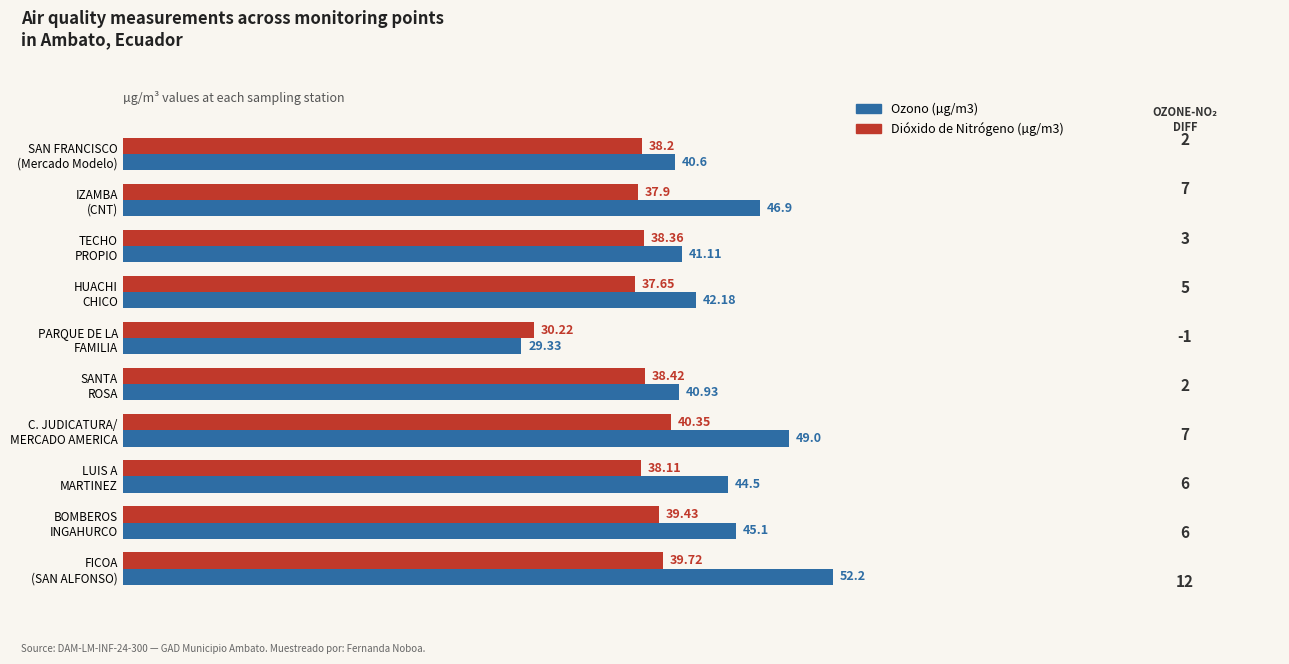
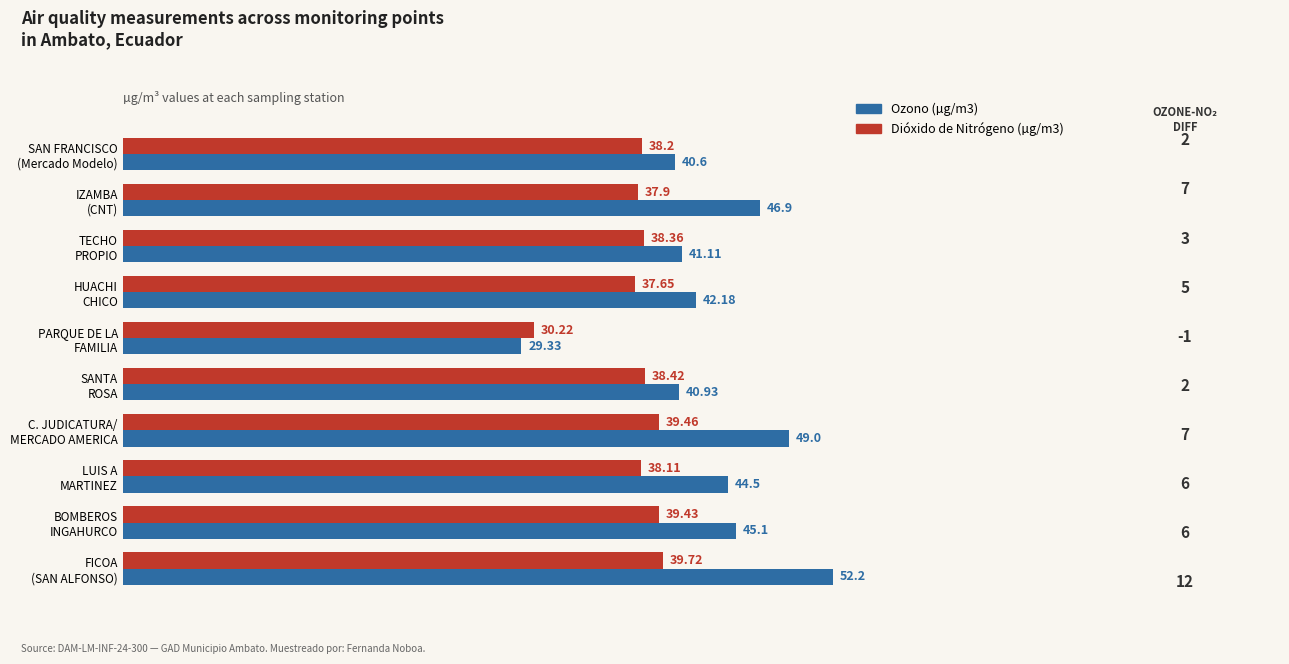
  {
    "Ozono (µg/m3)": {
      "SAN FRANCISCO (Mercado Modelo)": 40.6,
      "IZAMBA (CNT)": 46.9,
      "TECHO PROPIO": 41.11,
      "HUACHI CHICO": 42.18,
      "PARQUE DE LA FAMILIA": 29.33,
      "SANTA ROSA": 40.93,
      "C. JUDICATURA/ MERCADO AMERICA": 49.0,
      "LUIS A MARTINEZ": 44.5,
      "BOMBEROS INGAHURCO": 45.1,
      "FICOA (SAN ALFONSO)": 52.2
    },
    "Dióxido de Nitrógeno (µg/m3)": {
      "SAN FRANCISCO (Mercado Modelo)": 38.2,
      "IZAMBA (CNT)": 37.9,
      "TECHO PROPIO": 38.36,
      "HUACHI CHICO": 37.65,
      "PARQUE DE LA FAMILIA": 30.22,
      "SANTA ROSA": 38.42,
-     "C. JUDICATURA/ MERCADO AMERICA": 40.35,
+     "C. JUDICATURA/ MERCADO AMERICA": 39.46,
      "LUIS A MARTINEZ": 38.11,
      "BOMBEROS INGAHURCO": 39.43,
      "FICOA (SAN ALFONSO)": 39.72
    }
  }
